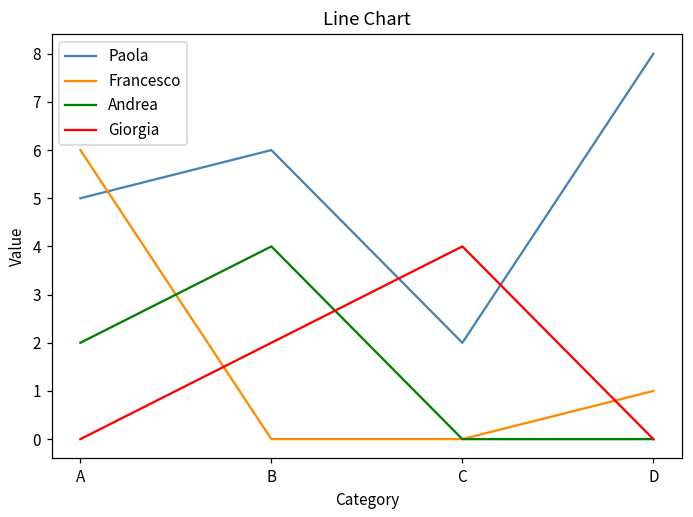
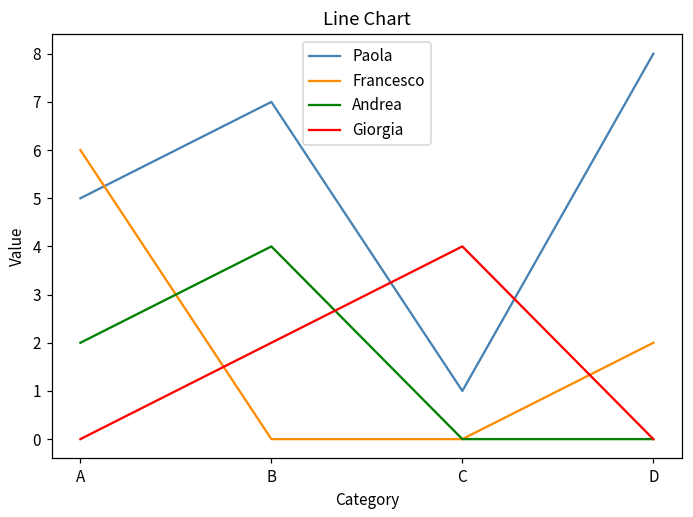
  {
    "Paola": {
      "A": 5,
-     "B": 6,
-     "C": 2,
+     "B": 7,
+     "C": 1,
      "D": 8
    },
    "Francesco": {
      "A": 6,
      "B": 0,
-     "D": 1
+     "D": 2
    },
    "Andrea": {
      "A": 2,
      "B": 4
    },
    "Giorgia": {
      "A": 0,
      "B": 2,
      "C": 4
    }
  }
